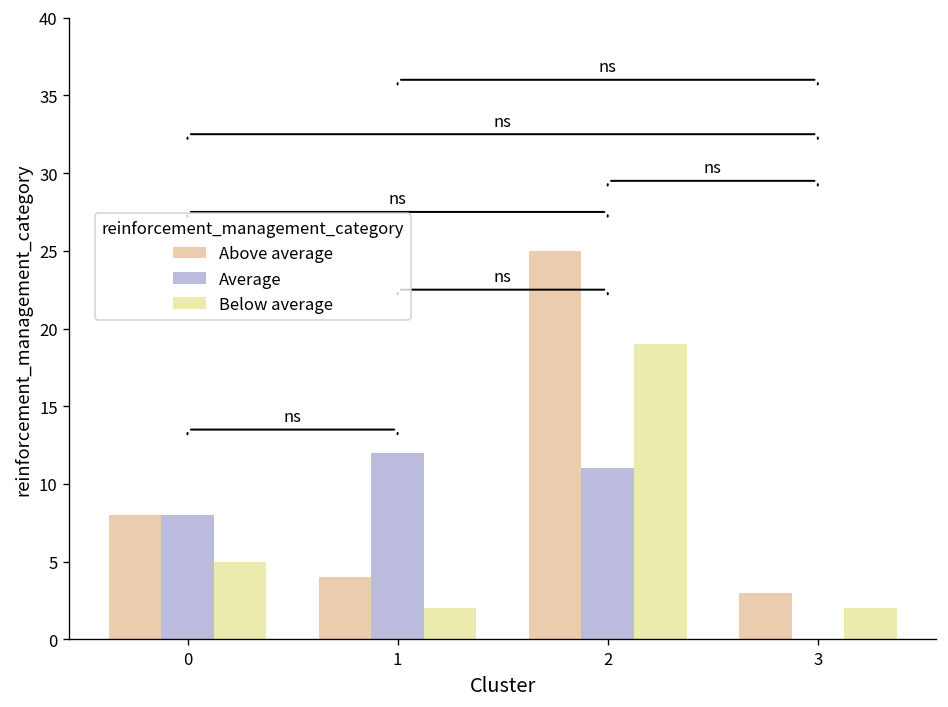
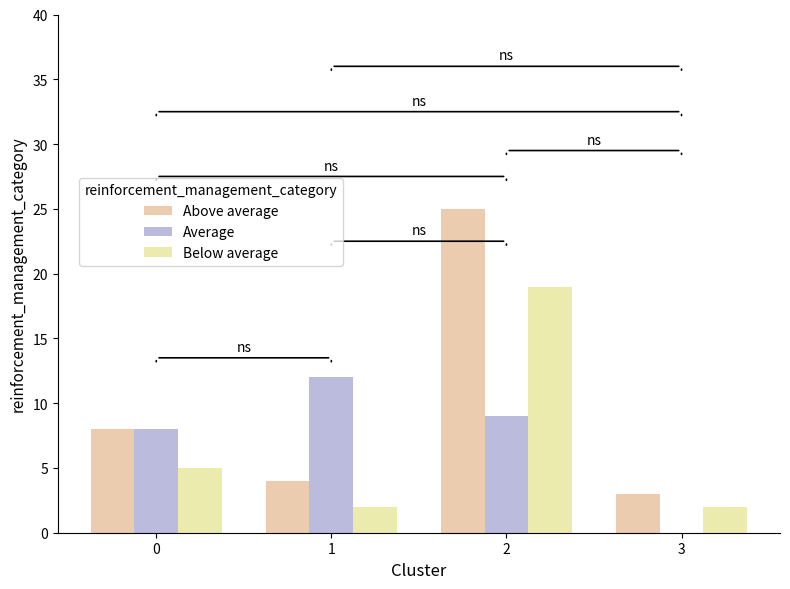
  {
    "Average": {
      "0": 8,
      "1": 12,
-     "2": 11,
+     "2": 9,
      "3": 0
    }
  }
